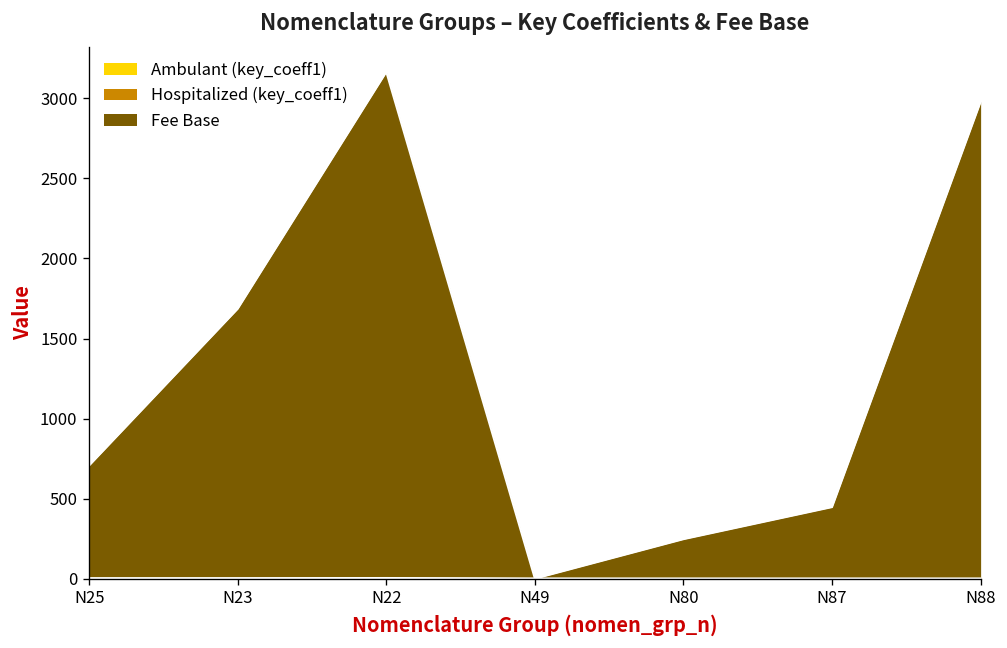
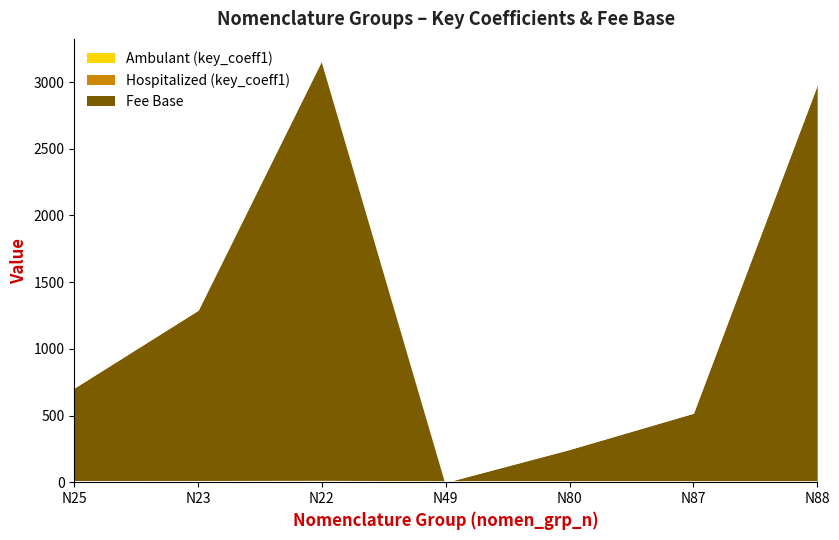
  {
    "Hospitalized (key_coeff1)": {
      "N25": 0,
      "N23": 0,
      "N22": 0,
      "N80": 0,
      "N87": 0,
      "N88": 0
    },
    "Fee Base": {
      "N25": 700,
-     "N23": 1680,
+     "N23": 1290,
      "N22": 3160,
      "N80": 250,
-     "N87": 450,
+     "N87": 520,
      "N88": 2980
    }
  }
